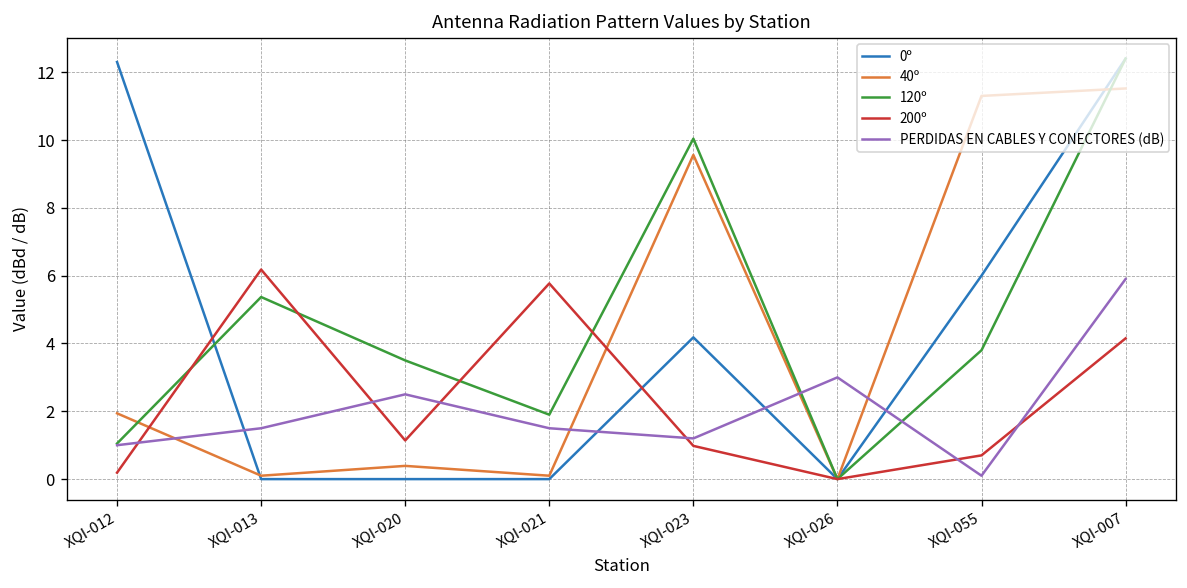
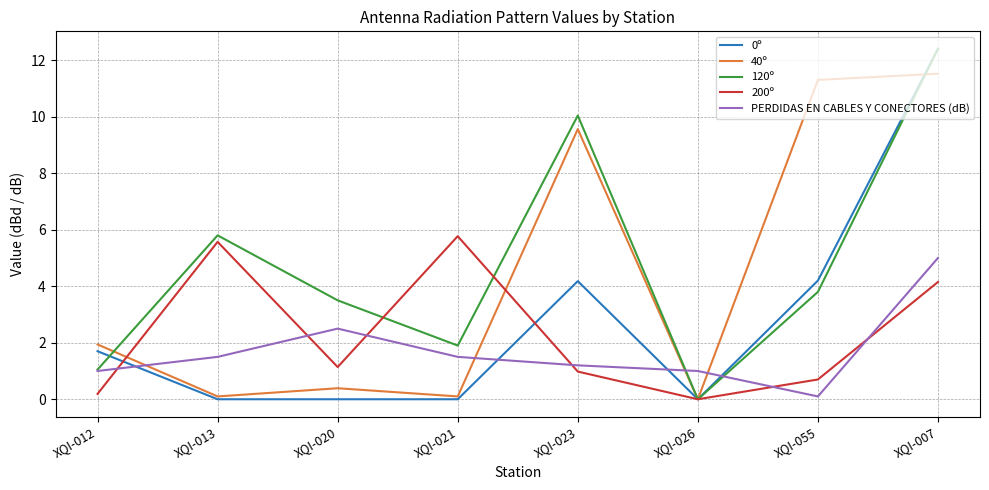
  {
    "0º": {
-     "XQI-012": 12.3,
+     "XQI-012": 1.7,
      "XQI-013": 0.0,
      "XQI-020": 0.0,
      "XQI-021": 0.0,
      "XQI-023": 4.2,
-     "XQI-055": 6.0
+     "XQI-055": 4.2
    },
    "40º": {
      "XQI-012": 1.9,
      "XQI-013": 0.1,
      "XQI-020": 0.4,
      "XQI-021": 0.1,
      "XQI-023": 9.6
    },
    "120º": {
-     "XQI-013": 5.4,
+     "XQI-013": 5.8,
      "XQI-020": 3.5,
      "XQI-021": 1.9,
      "XQI-023": 10.0,
      "XQI-055": 3.8
    },
    "200º": {
      "XQI-012": 0.2,
-     "XQI-013": 6.2,
+     "XQI-013": 5.6,
      "XQI-020": 1.1,
      "XQI-021": 5.8,
      "XQI-023": 1.0,
      "XQI-055": 0.7,
      "XQI-007": 4.2
    },
    "PERDIDAS EN CABLES Y CONECTORES (dB)": {
      "XQI-013": 1.5,
      "XQI-020": 2.5,
      "XQI-021": 1.5,
      "XQI-023": 1.2,
-     "XQI-026": 3,
+     "XQI-026": 1,
      "XQI-055": 0.1,
-     "XQI-007": 5.9
+     "XQI-007": 5.0
    }
  }
